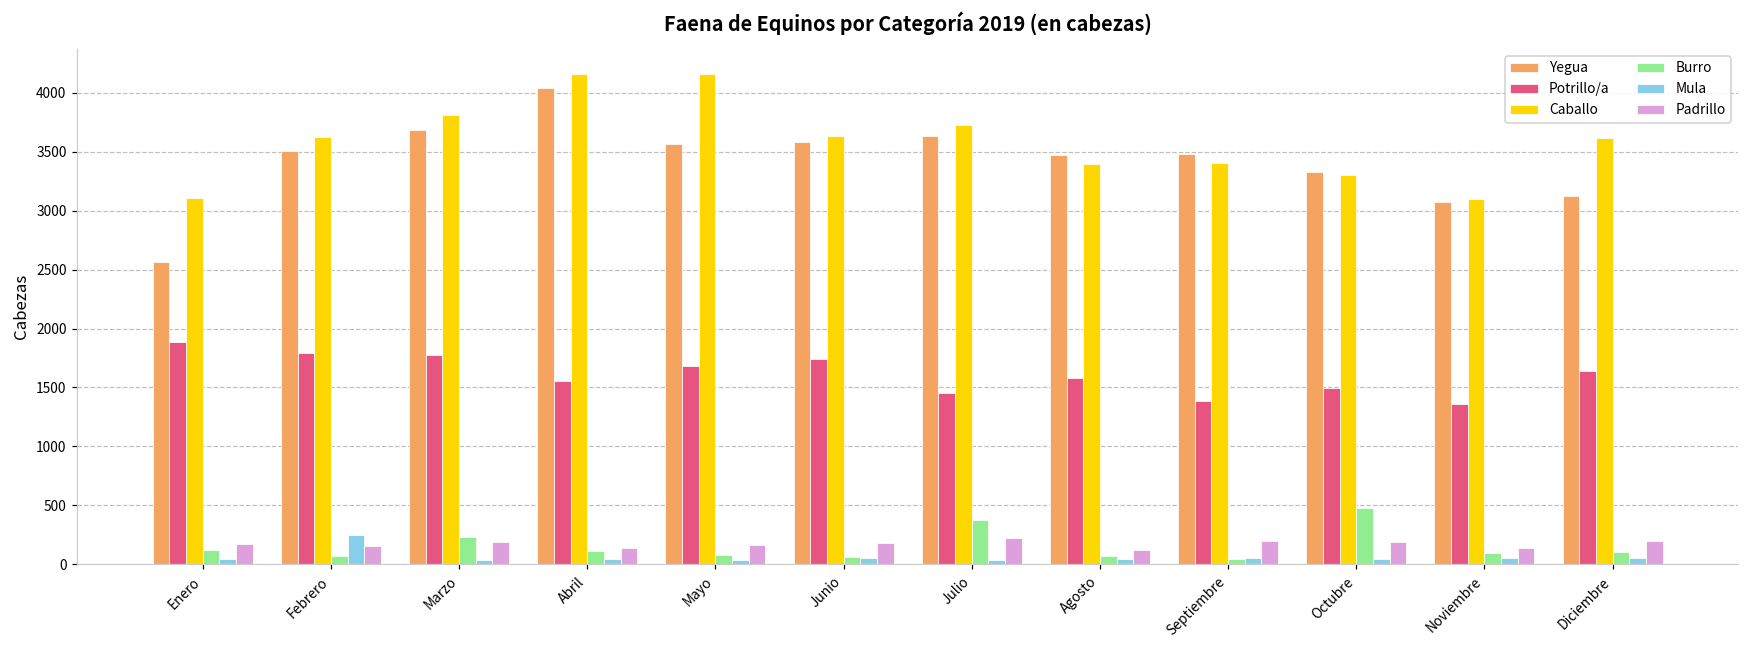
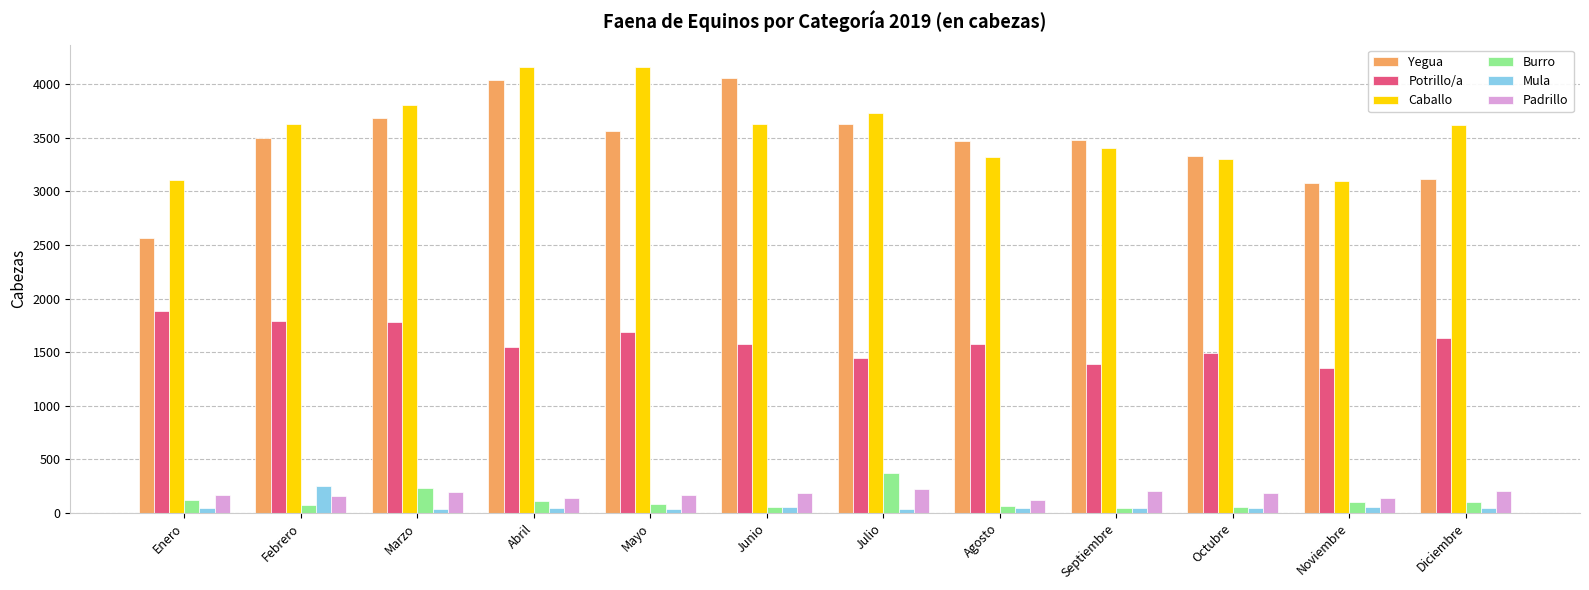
  {
    "Yegua": {
      "Enero": 2560,
      "Febrero": 3500,
      "Marzo": 3690,
      "Abril": 4040,
      "Mayo": 3570,
-     "Junio": 3580,
+     "Junio": 4060,
      "Julio": 3630,
      "Agosto": 3470,
      "Septiembre": 3480,
      "Octubre": 3330,
      "Noviembre": 3080,
      "Diciembre": 3120
    },
    "Potrillo/a": {
      "Enero": 1890,
      "Febrero": 1790,
      "Marzo": 1780,
      "Abril": 1550,
      "Mayo": 1690,
-     "Junio": 1740,
+     "Junio": 1580,
      "Julio": 1450,
      "Agosto": 1580,
      "Septiembre": 1390,
      "Octubre": 1490,
      "Noviembre": 1360,
      "Diciembre": 1640
    },
    "Caballo": {
      "Enero": 3100,
      "Febrero": 3630,
      "Marzo": 3810,
      "Abril": 4160,
      "Mayo": 4160,
      "Junio": 3630,
      "Julio": 3730,
-     "Agosto": 3400,
+     "Agosto": 3320,
      "Septiembre": 3400,
      "Octubre": 3300,
      "Noviembre": 3100,
      "Diciembre": 3620
    },
    "Burro": {
      "Enero": 120,
      "Febrero": 70,
      "Marzo": 230,
      "Abril": 110,
      "Mayo": 80,
      "Junio": 60,
      "Julio": 380,
      "Agosto": 70,
      "Septiembre": 50,
-     "Octubre": 480,
+     "Octubre": 50,
      "Noviembre": 100,
      "Diciembre": 100
    },
    "Mula": {
      "Enero": 40,
      "Febrero": 250,
      "Marzo": 30,
      "Abril": 50,
      "Mayo": 30,
      "Junio": 50,
      "Julio": 40,
      "Agosto": 50,
      "Septiembre": 50,
      "Octubre": 50,
      "Noviembre": 50,
      "Diciembre": 50
    },
    "Padrillo": {
      "Enero": 170,
      "Febrero": 160,
      "Marzo": 190,
      "Abril": 140,
      "Mayo": 170,
      "Junio": 180,
      "Julio": 220,
      "Agosto": 120,
      "Septiembre": 200,
      "Octubre": 190,
      "Noviembre": 140,
      "Diciembre": 200
    }
  }
